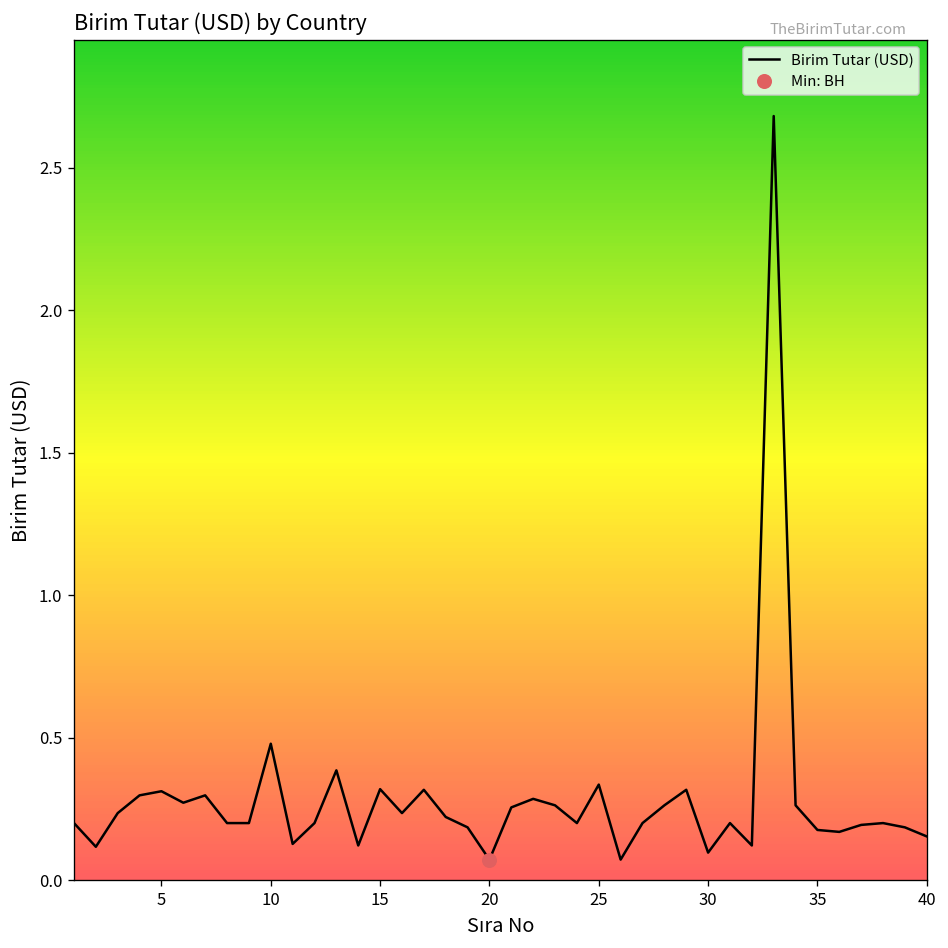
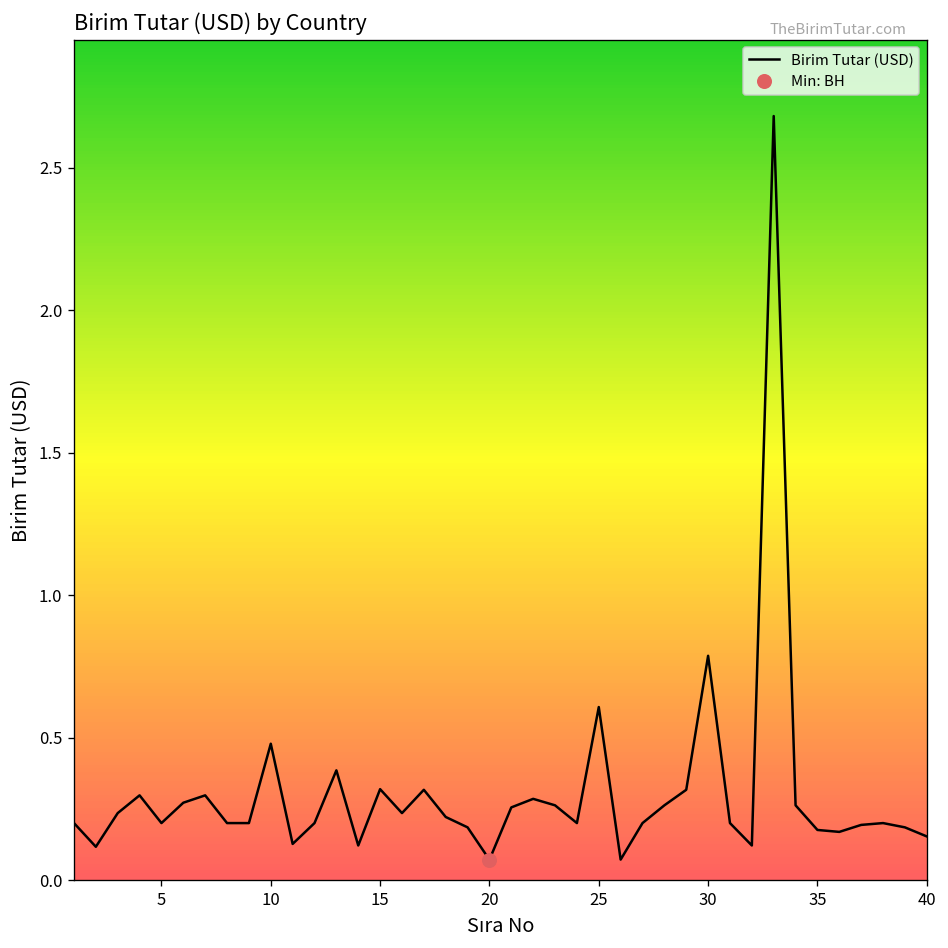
  {
    "Birim Tutar (USD)": {
-     "5": 0.31,
+     "5": 0.20,
      "10": 0.48,
      "15": 0.32,
-     "25": 0.34,
-     "30": 0.10,
+     "25": 0.61,
+     "30": 0.79,
      "35": 0.18,
      "40": 0.15
    }
  }
